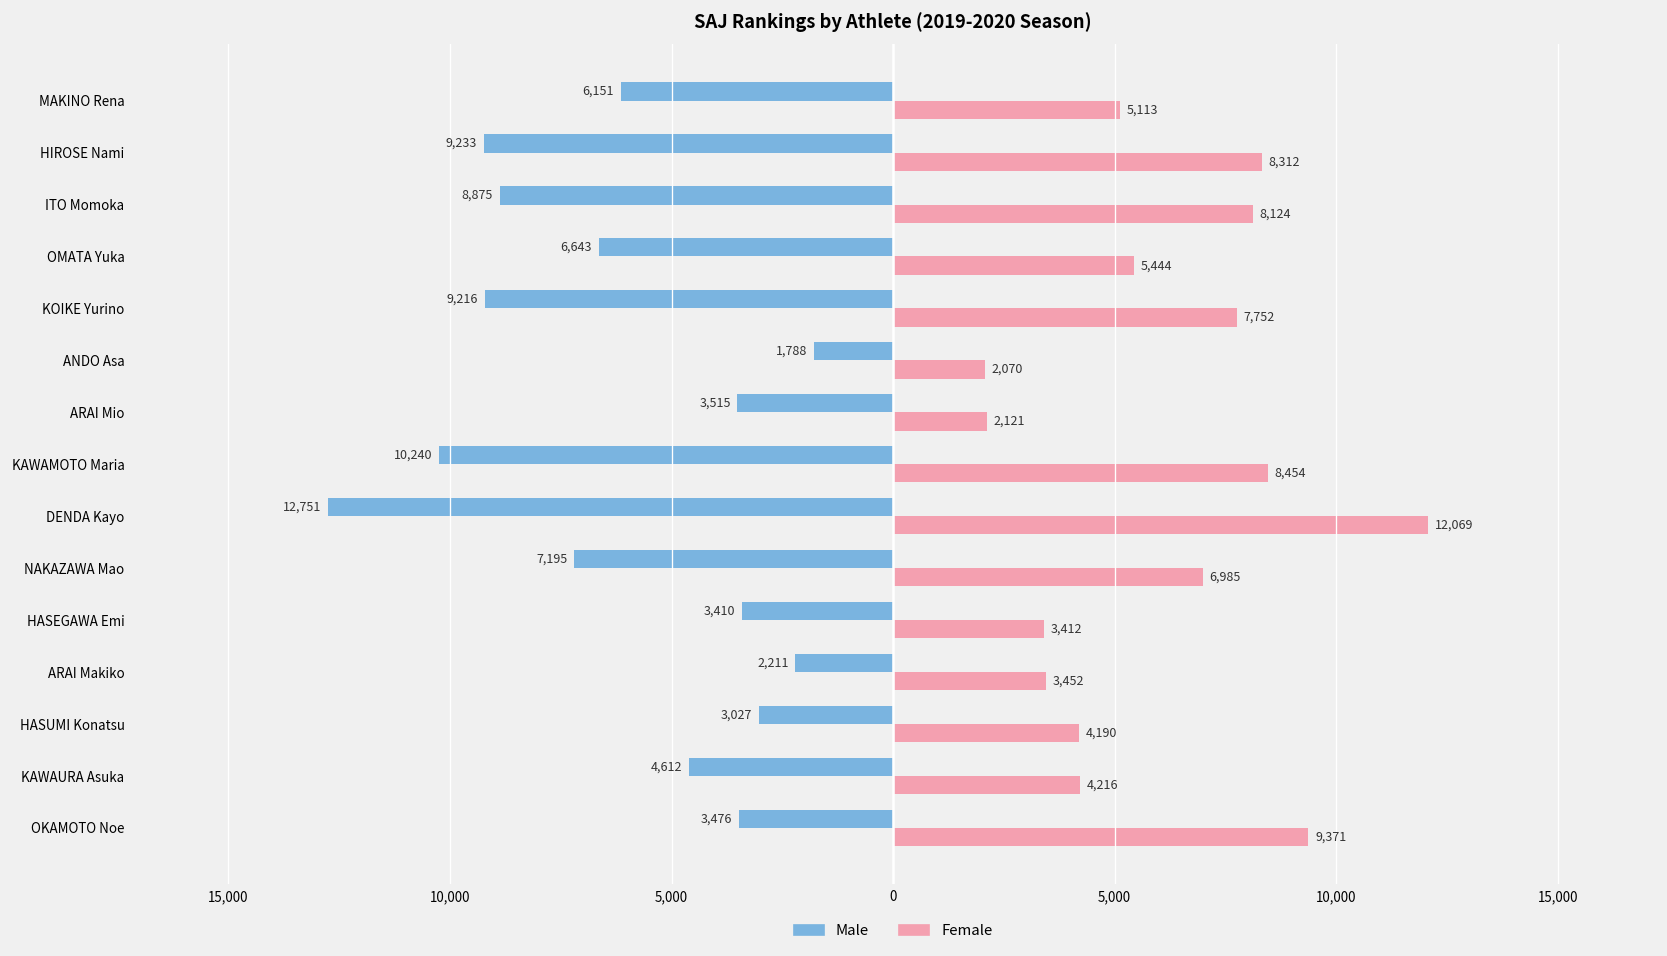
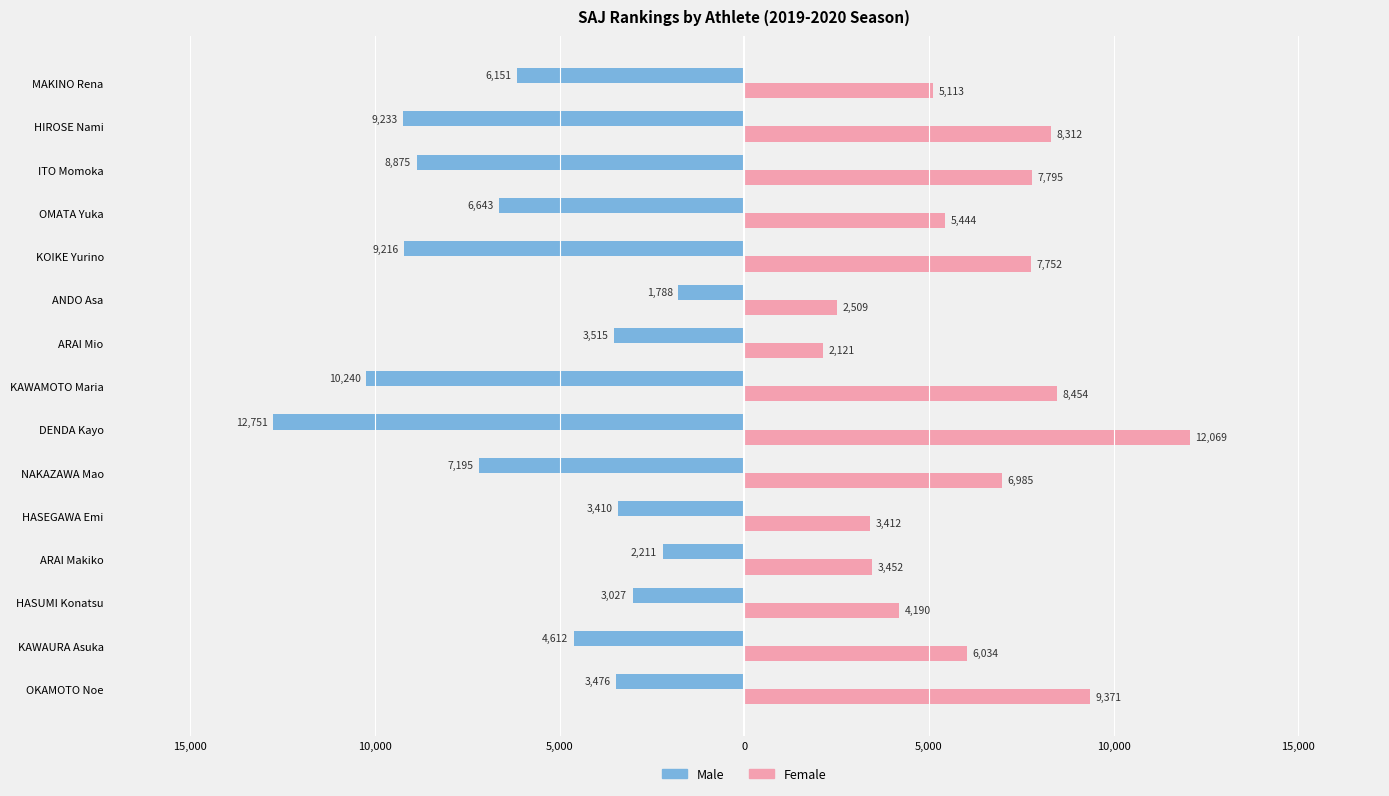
  {
    "Female": {
      "MAKINO Rena": "5,113",
      "HIROSE Nami": "8,312",
-     "ITO Momoka": "8,124",
+     "ITO Momoka": "7,795",
      "OMATA Yuka": "5,444",
      "KOIKE Yurino": "7,752",
-     "ANDO Asa": "2,070",
+     "ANDO Asa": "2,509",
      "ARAI Mio": "2,121",
      "KAWAMOTO Maria": "8,454",
      "DENDA Kayo": "12,069",
      "NAKAZAWA Mao": "6,985",
      "HASEGAWA Emi": "3,412",
      "ARAI Makiko": "3,452",
      "HASUMI Konatsu": "4,190",
-     "KAWAURA Asuka": "4,216",
+     "KAWAURA Asuka": "6,034",
      "OKAMOTO Noe": "9,371"
    }
  }
